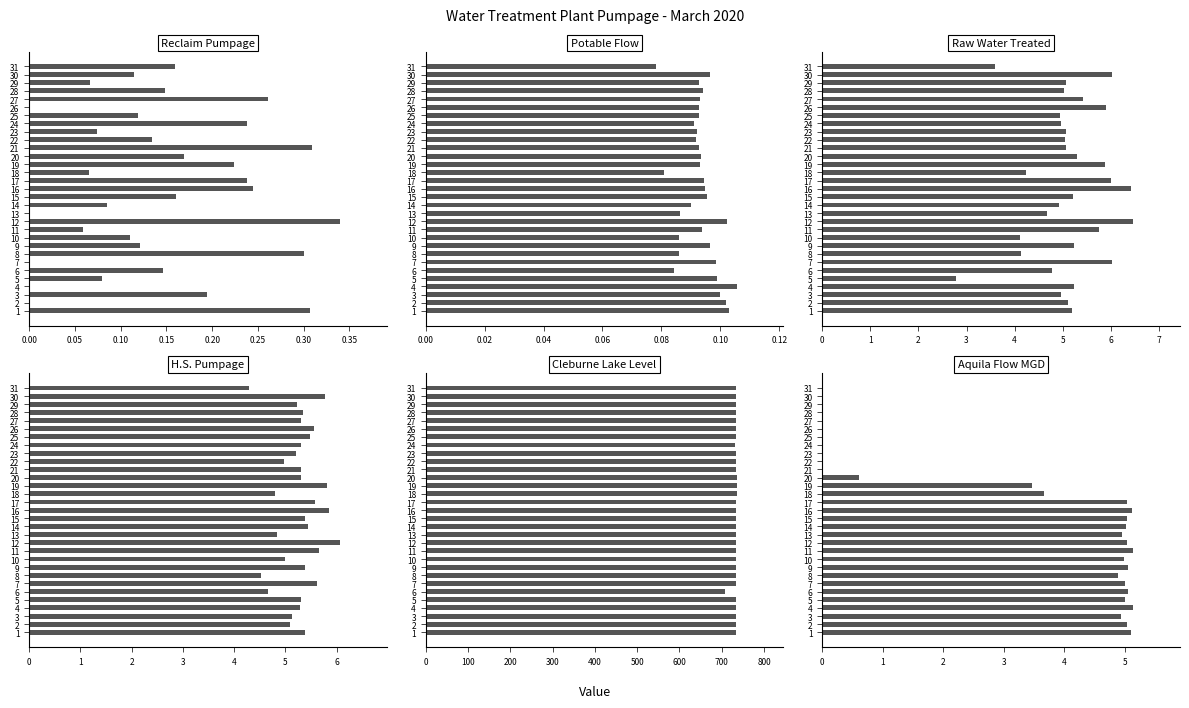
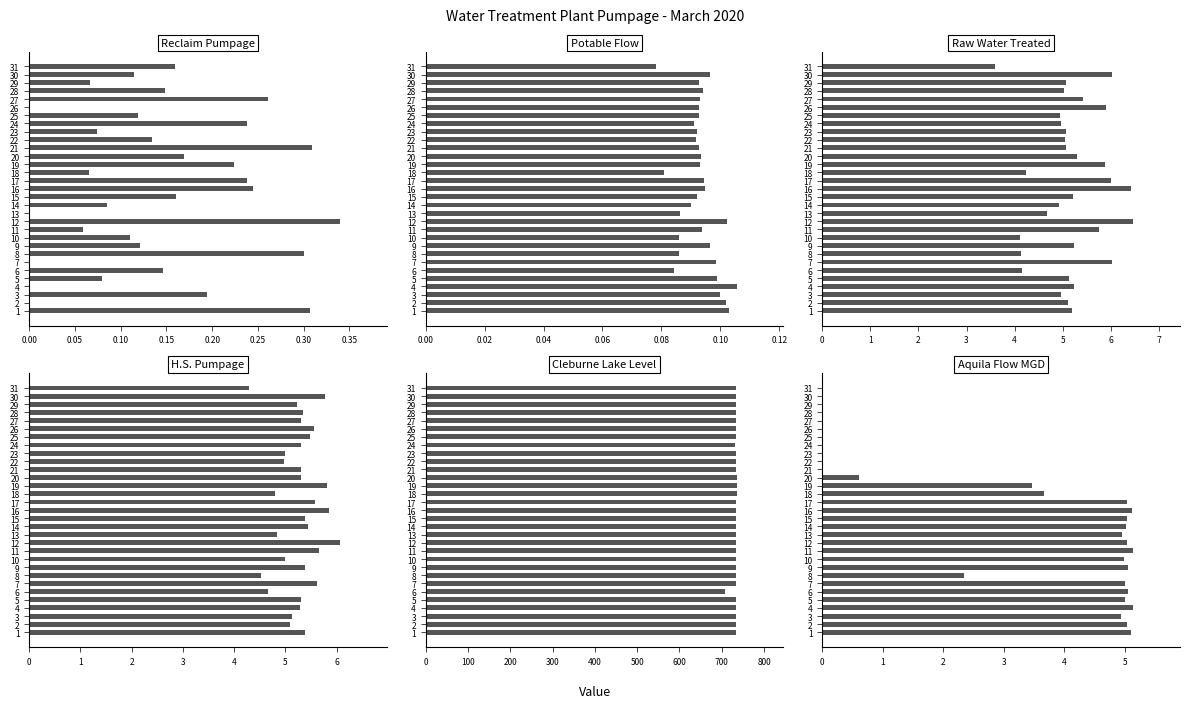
  {
    "Reclaim Pumpage": {
      "31": 0.16,
      "30": 0.11,
      "29": 0.07,
      "28": 0.15,
      "27": 0.26,
      "26": 0.00,
      "25": 0.12,
      "24": 0.24,
      "23": 0.07,
      "22": 0.13,
      "21": 0.31,
      "20": 0.17,
      "19": 0.22,
      "18": 0.07,
      "17": 0.24,
      "16": 0.24,
      "15": 0.16,
      "14": 0.09,
      "12": 0.34,
      "11": 0.06,
      "10": 0.11,
      "9": 0.12,
      "8": 0.30,
      "7": 0.00,
      "6": 0.15,
      "5": 0.08,
      "4": 0.00,
      "3": 0.19,
      "2": 0.00,
      "1": 0.31
    },
    "Potable Flow": {
      "31": 0.078,
      "30": 0.097,
      "29": 0.093,
      "28": 0.094,
      "27": 0.093,
      "26": 0.093,
      "25": 0.093,
      "24": 0.091,
      "23": 0.092,
      "22": 0.092,
      "21": 0.093,
      "20": 0.094,
      "19": 0.093,
      "18": 0.081,
      "17": 0.094,
      "16": 0.095,
-     "15": 0.095,
+     "15": 0.092,
      "14": 0.090,
      "13": 0.086,
      "12": 0.102,
      "11": 0.094,
      "10": 0.086,
      "9": 0.096,
      "8": 0.086,
      "7": 0.099,
      "6": 0.084,
      "5": 0.099,
      "4": 0.106,
      "3": 0.100,
      "2": 0.102,
      "1": 0.103
    },
    "Raw Water Treated": {
      "31": 3.6,
      "30": 6.0,
      "29": 5.1,
      "28": 5.0,
      "27": 5.4,
      "26": 5.9,
      "25": 4.9,
      "24": 5.0,
      "23": 5.1,
      "22": 5.1,
      "21": 5.1,
      "20": 5.3,
      "19": 5.9,
      "18": 4.2,
      "17": 6.0,
      "16": 6.4,
      "15": 5.2,
      "14": 4.9,
      "13": 4.7,
      "12": 6.5,
      "11": 5.8,
      "10": 4.1,
      "9": 5.2,
      "8": 4.1,
      "7": 6.0,
-     "6": 4.8,
-     "5": 2.8,
+     "6": 4.2,
+     "5": 5.1,
      "4": 5.2,
      "3": 5.0,
      "2": 5.1,
      "1": 5.2
    },
    "H.S. Pumpage": {
      "31": 4.3,
      "30": 5.8,
      "29": 5.2,
      "28": 5.4,
      "27": 5.3,
      "26": 5.6,
      "25": 5.5,
      "24": 5.3,
-     "23": 5.2,
+     "23": 5.0,
      "22": 5.0,
      "21": 5.3,
      "20": 5.3,
      "19": 5.8,
      "18": 4.8,
      "17": 5.6,
      "16": 5.9,
      "15": 5.4,
      "14": 5.5,
      "13": 4.8,
      "12": 6.1,
      "11": 5.7,
      "10": 5.0,
      "9": 5.4,
      "8": 4.5,
      "7": 5.6,
      "6": 4.7,
      "5": 5.3,
      "4": 5.3,
      "3": 5.1,
      "2": 5.1,
      "1": 5.4
    },
    "Cleburne Lake Level": {
      "31": 730,
      "30": 730,
      "29": 730,
      "28": 730,
      "27": 730,
      "26": 730,
      "25": 730,
      "24": 730,
      "23": 730,
      "22": 730,
      "21": 730,
      "20": 740,
      "19": 740,
      "18": 740,
      "17": 730,
      "16": 730,
      "15": 730,
      "14": 730,
      "13": 730,
      "12": 730,
      "11": 730,
      "10": 730,
      "9": 730,
      "8": 730,
      "7": 730,
      "6": 710,
      "5": 730,
      "4": 730,
      "3": 730,
      "2": 730,
      "1": 730
    },
    "Aquila Flow MGD": {
      "31": 0.0,
      "30": 0.0,
      "29": 0.0,
      "28": 0.0,
      "27": 0.0,
      "26": 0.0,
      "25": 0.0,
      "24": 0.0,
      "23": 0.0,
      "22": 0.0,
      "21": 0.0,
      "20": 0.6,
      "19": 3.5,
      "18": 3.7,
      "17": 5.0,
      "16": 5.1,
      "15": 5.0,
      "14": 5.0,
      "13": 5.0,
      "12": 5.0,
      "11": 5.1,
      "10": 5.0,
      "9": 5.1,
-     "8": 4.9,
+     "8": 2.3,
      "7": 5.0,
      "6": 5.1,
      "5": 5.0,
      "4": 5.1,
      "3": 4.9,
      "2": 5.0,
      "1": 5.1
    }
  }
